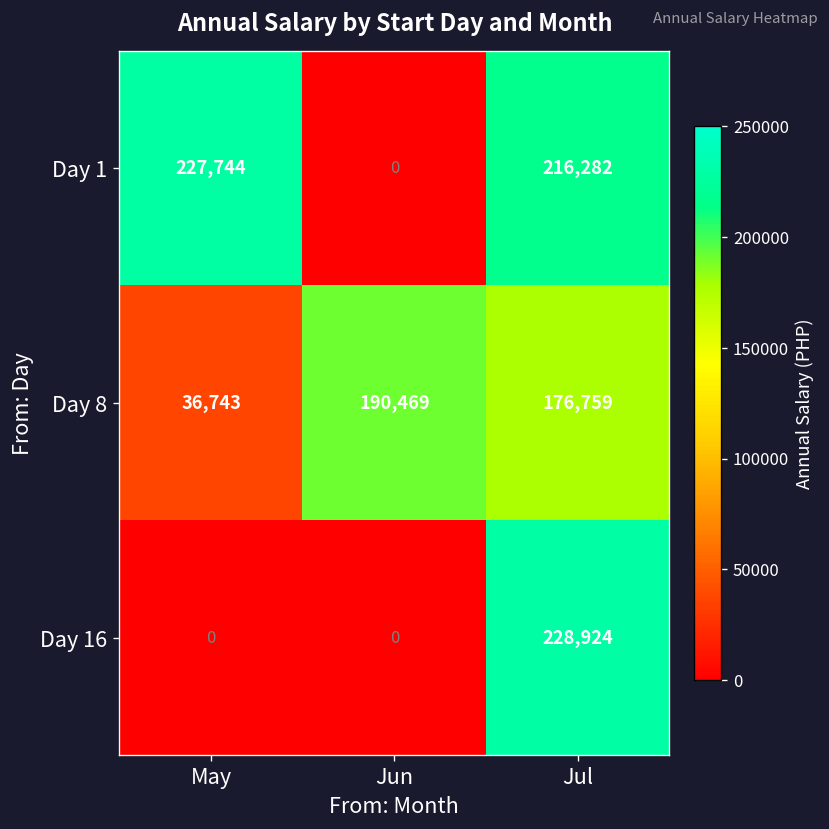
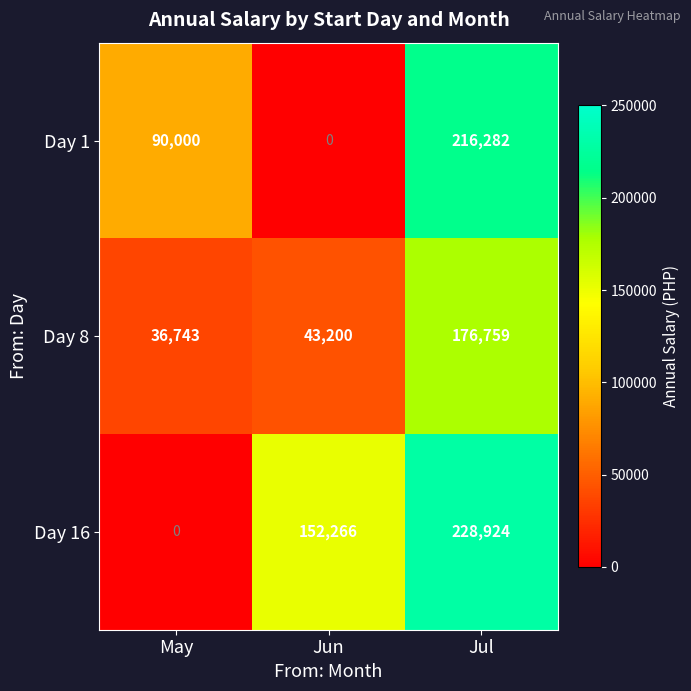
  {
    "Day 1": {
-     "May": "227,744",
+     "May": "90,000",
      "Jun": "0",
      "Jul": "216,282"
    },
    "Day 8": {
      "May": "36,743",
-     "Jun": "190,469",
+     "Jun": "43,200",
      "Jul": "176,759"
    },
    "Day 16": {
      "May": "0",
-     "Jun": "0",
+     "Jun": "152,266",
      "Jul": "228,924"
    }
  }
